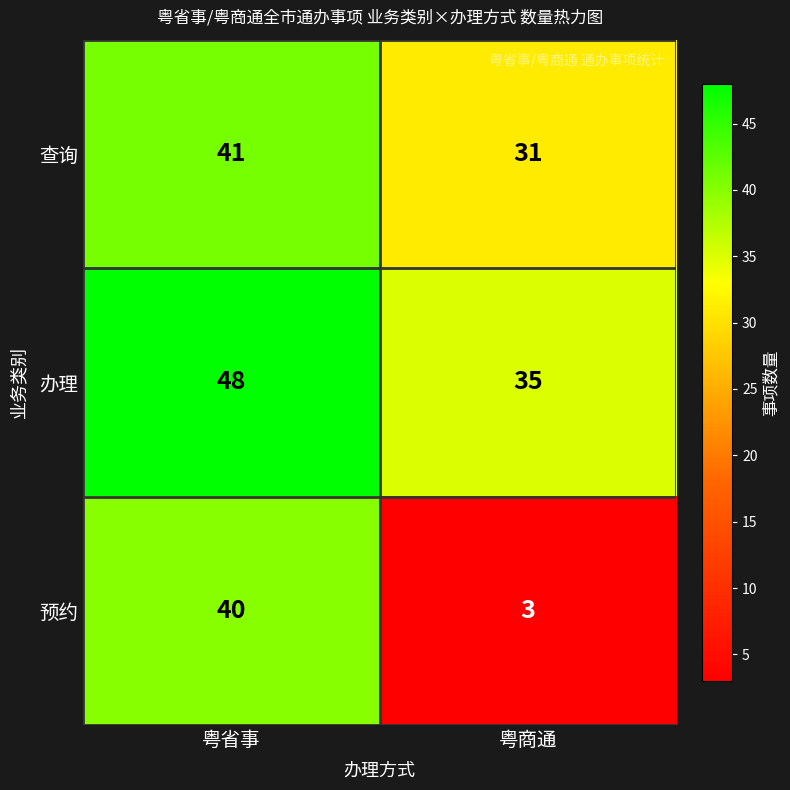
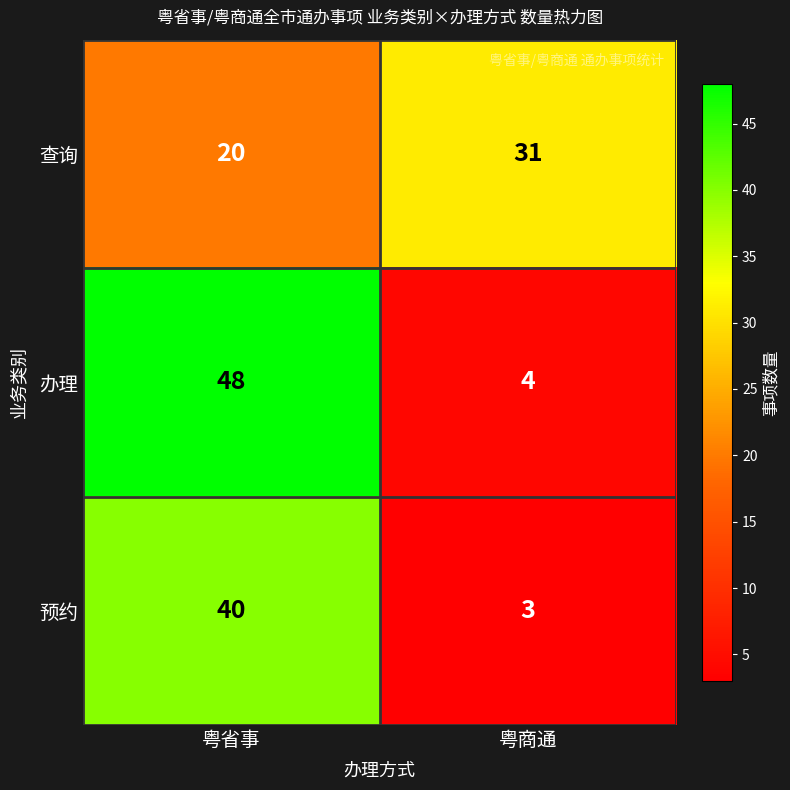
  {
    "查询": {
-     "粤省事": 41
+     "粤省事": 20
    },
    "办理": {
      "粤省事": 48,
-     "粤商通": 35
+     "粤商通": 4
    },
    "预约": {
      "粤省事": 40,
      "粤商通": 3
    }
  }
